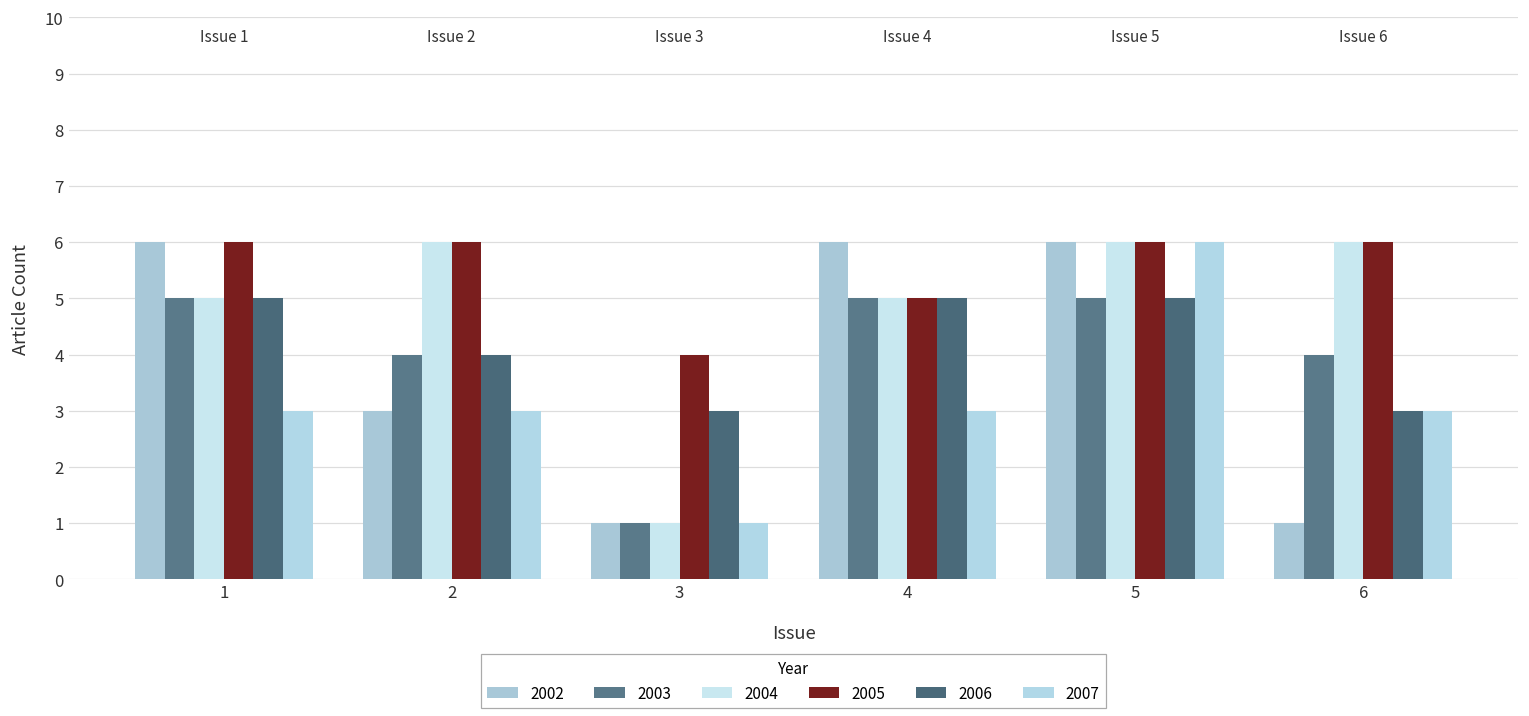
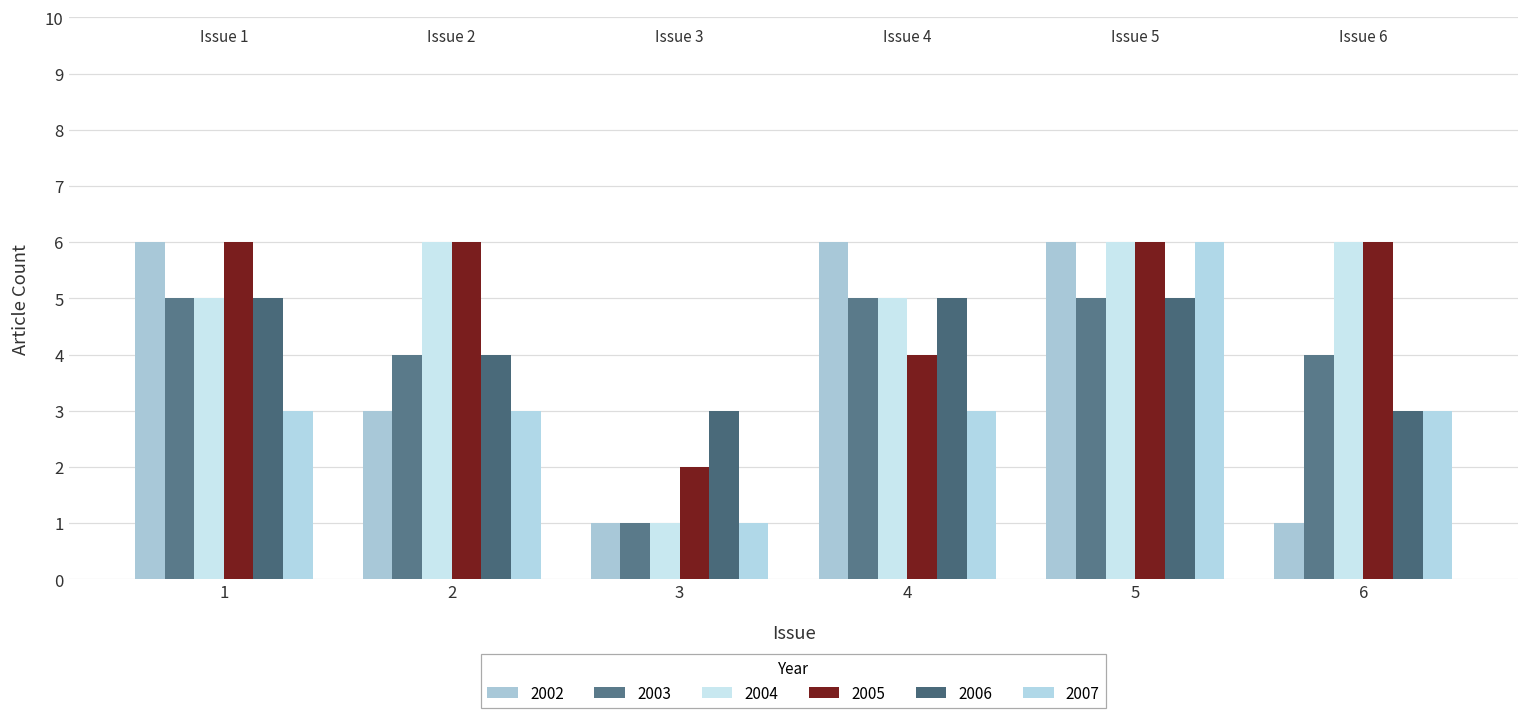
  {
    "2005": {
      "1": 6,
      "2": 6,
-     "3": 4,
-     "4": 5,
+     "3": 2,
+     "4": 4,
      "5": 6,
      "6": 6
    }
  }
